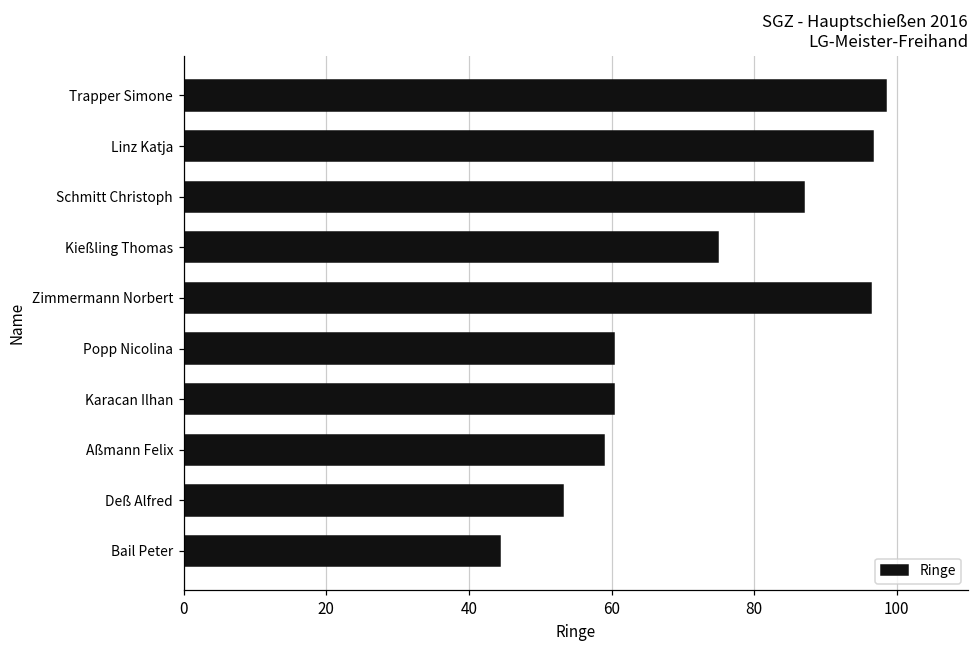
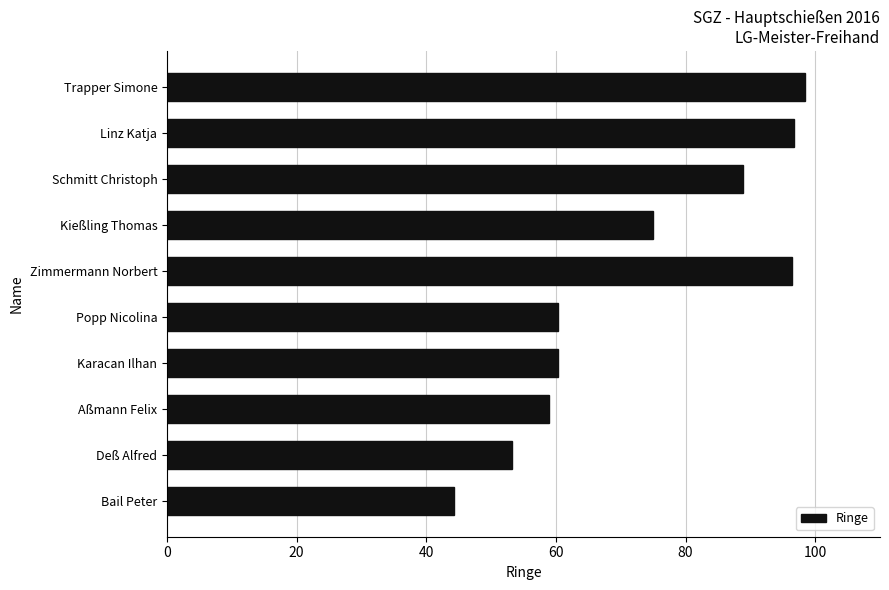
  {
    "Trapper Simone": 99,
    "Linz Katja": 97,
-   "Schmitt Christoph": 87,
+   "Schmitt Christoph": 89,
    "Kießling Thomas": 75,
    "Zimmermann Norbert": 96,
    "Popp Nicolina": 60,
    "Karacan Ilhan": 60,
    "Aßmann Felix": 59,
    "Deß Alfred": 53,
    "Bail Peter": 44
  }
